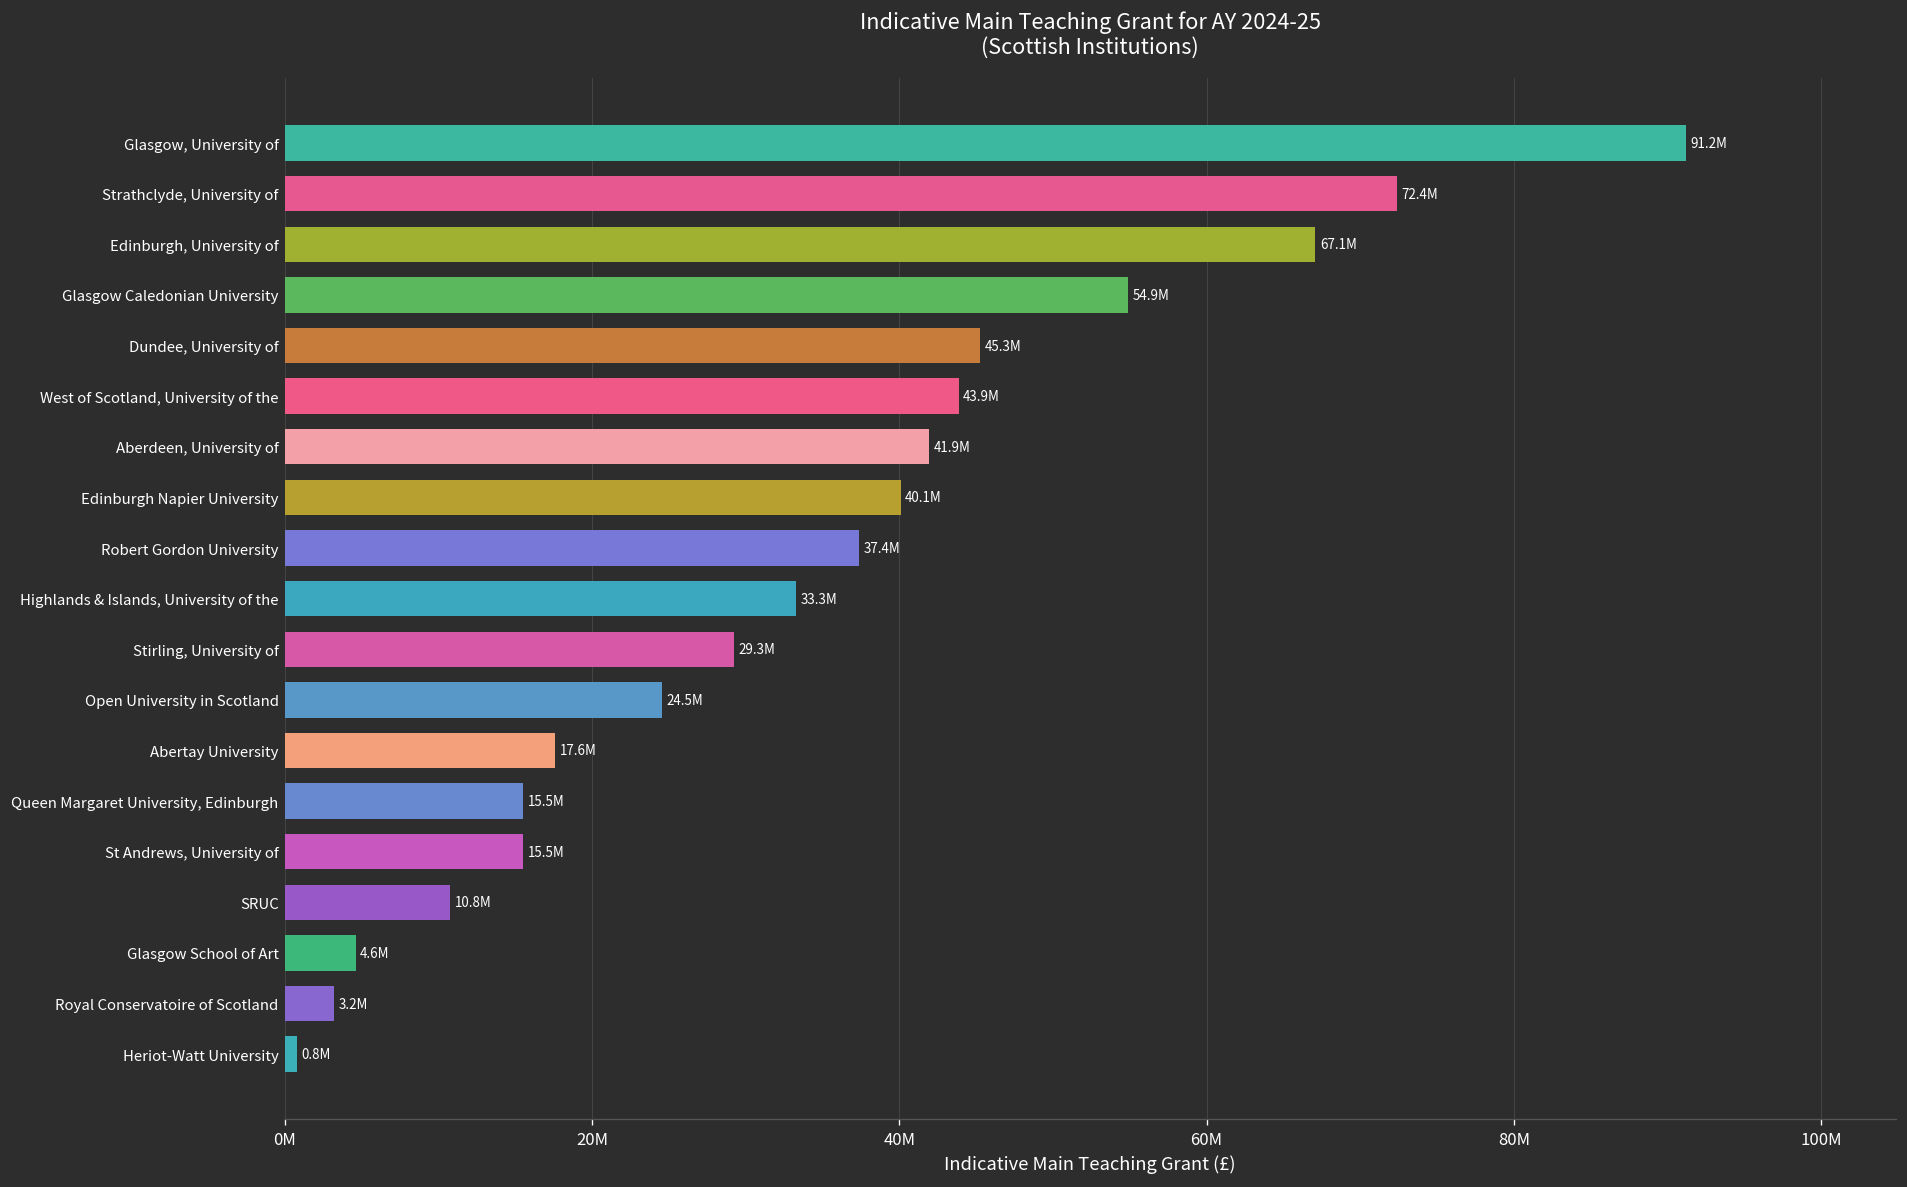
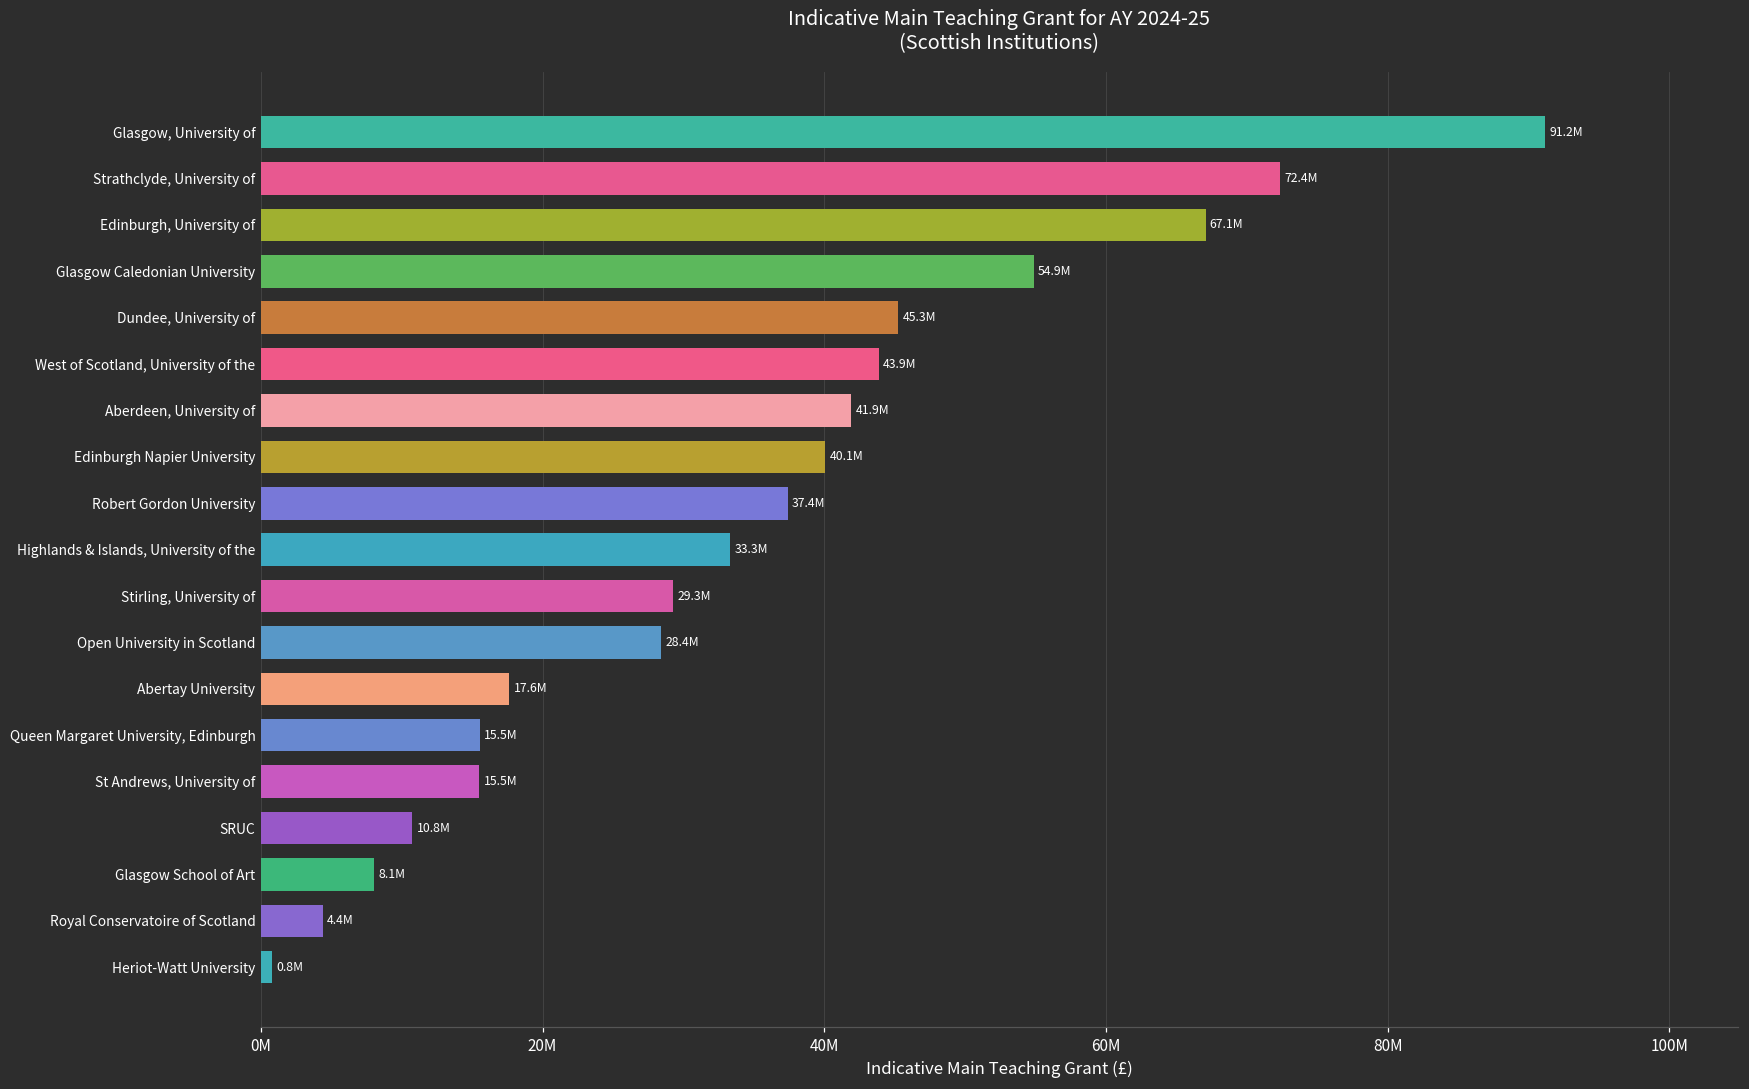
  {
    "Glasgow, University of": "91.2M",
    "Strathclyde, University of": "72.4M",
    "Edinburgh, University of": "67.1M",
    "Glasgow Caledonian University": "54.9M",
    "Dundee, University of": "45.3M",
    "West of Scotland, University of the": "43.9M",
    "Aberdeen, University of": "41.9M",
    "Edinburgh Napier University": "40.1M",
    "Robert Gordon University": "37.4M",
    "Highlands & Islands, University of the": "33.3M",
    "Stirling, University of": "29.3M",
-   "Open University in Scotland": "24.5M",
+   "Open University in Scotland": "28.4M",
    "Abertay University": "17.6M",
    "Queen Margaret University, Edinburgh": "15.5M",
    "St Andrews, University of": "15.5M",
    "SRUC": "10.8M",
-   "Glasgow School of Art": "4.6M",
-   "Royal Conservatoire of Scotland": "3.2M",
+   "Glasgow School of Art": "8.1M",
+   "Royal Conservatoire of Scotland": "4.4M",
    "Heriot-Watt University": "0.8M"
  }
